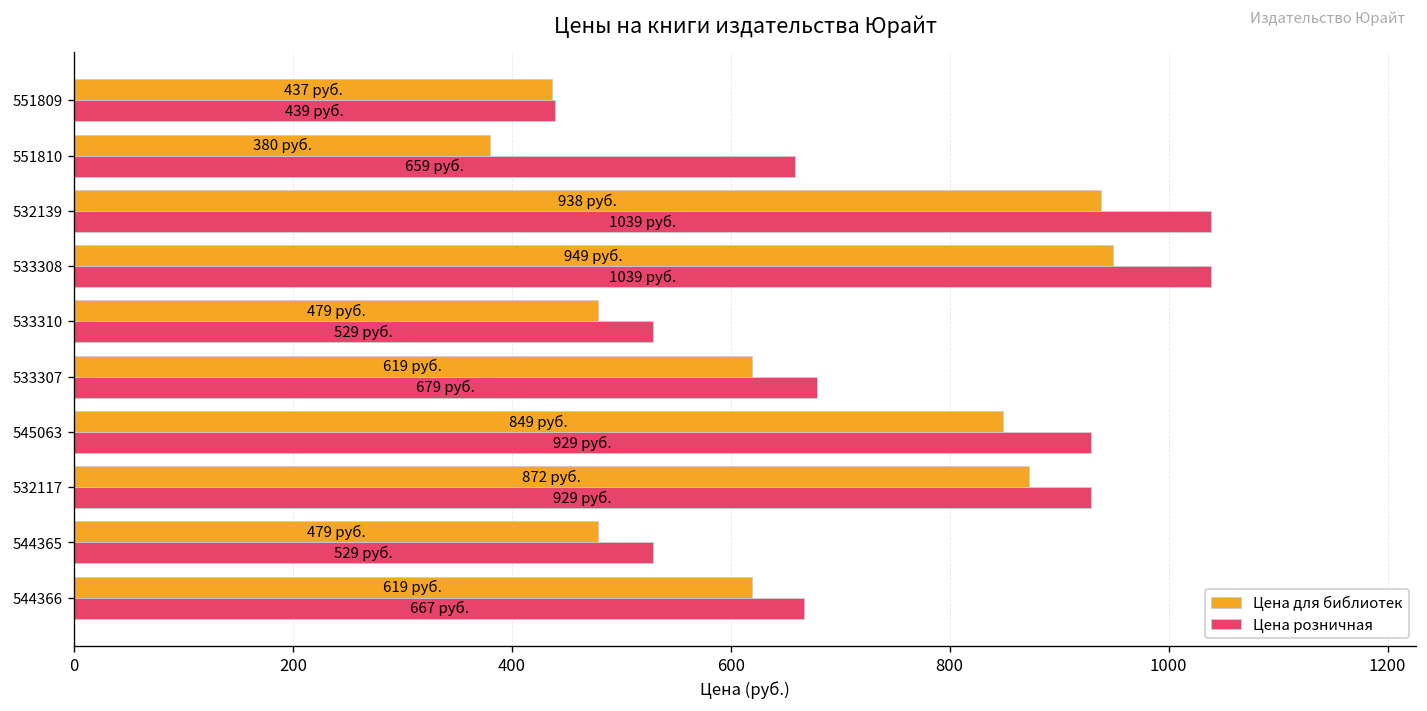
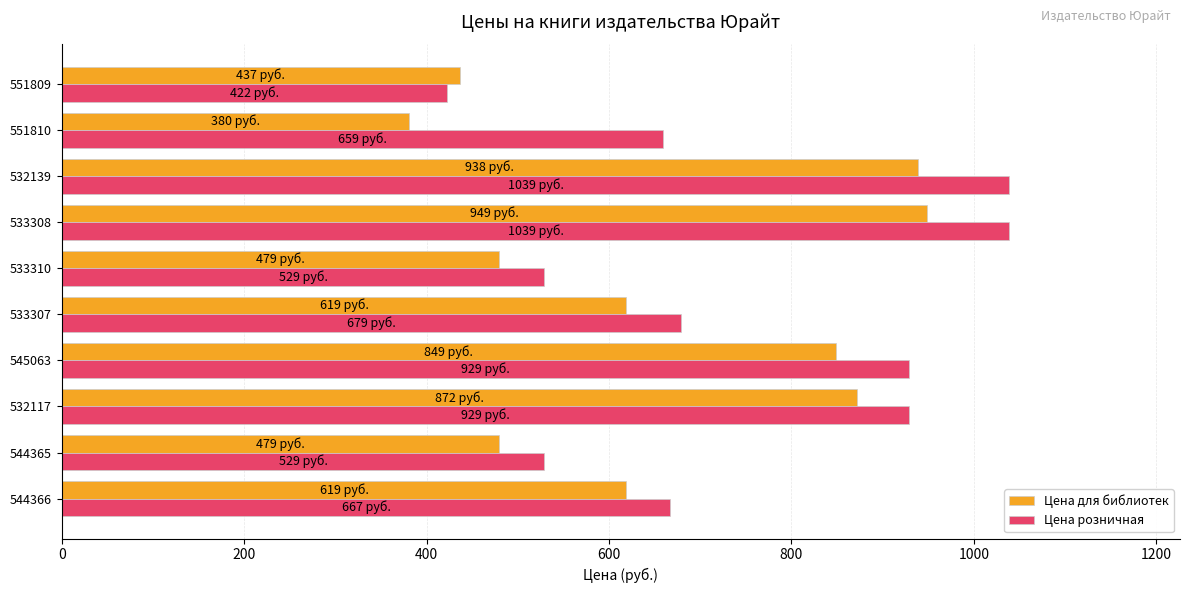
  {
    "Цена для библиотек": {
      "551809": 437,
      "551810": 380,
      "532139": 938,
      "533308": 949,
      "533310": 479,
      "533307": 619,
      "545063": 849,
      "532117": 872,
      "544365": 479,
      "544366": 619
    },
    "Цена розничная": {
-     "551809": 439,
+     "551809": 422,
      "551810": 659,
      "532139": 1039,
      "533308": 1039,
      "533310": 529,
      "533307": 679,
      "545063": 929,
      "532117": 929,
      "544365": 529,
      "544366": 667
    }
  }
